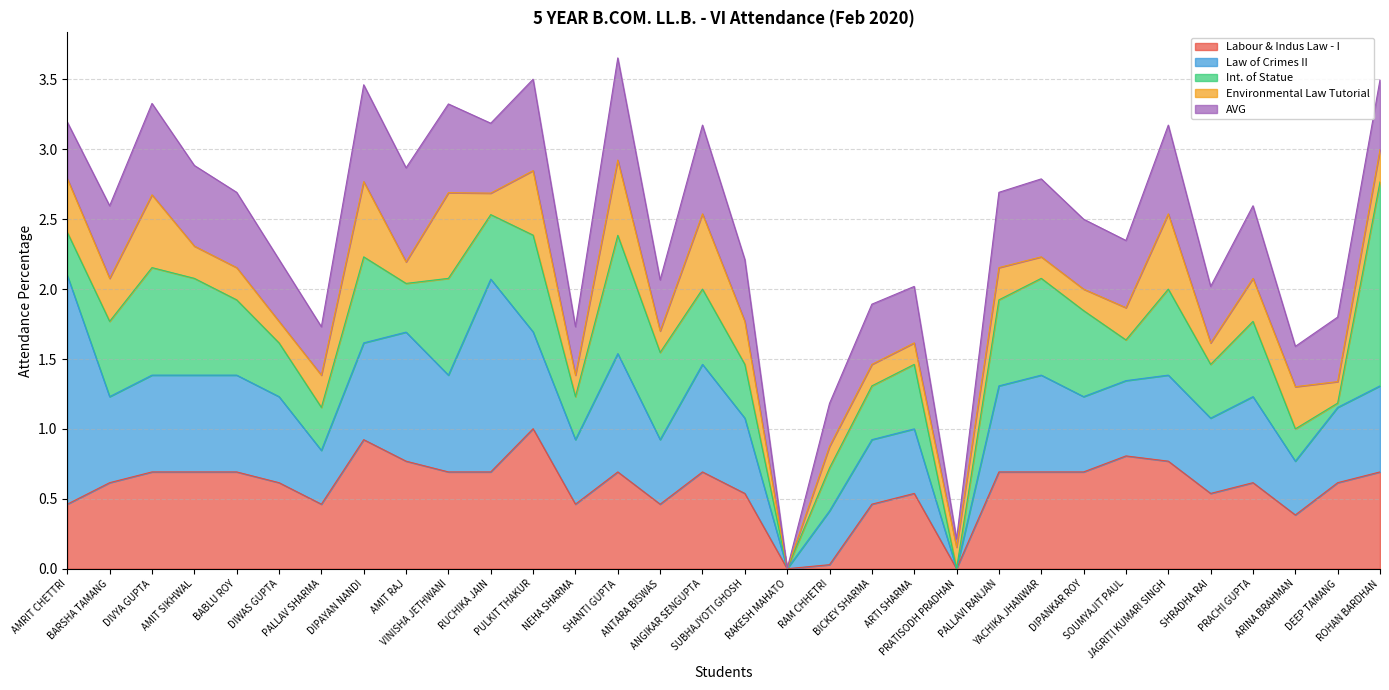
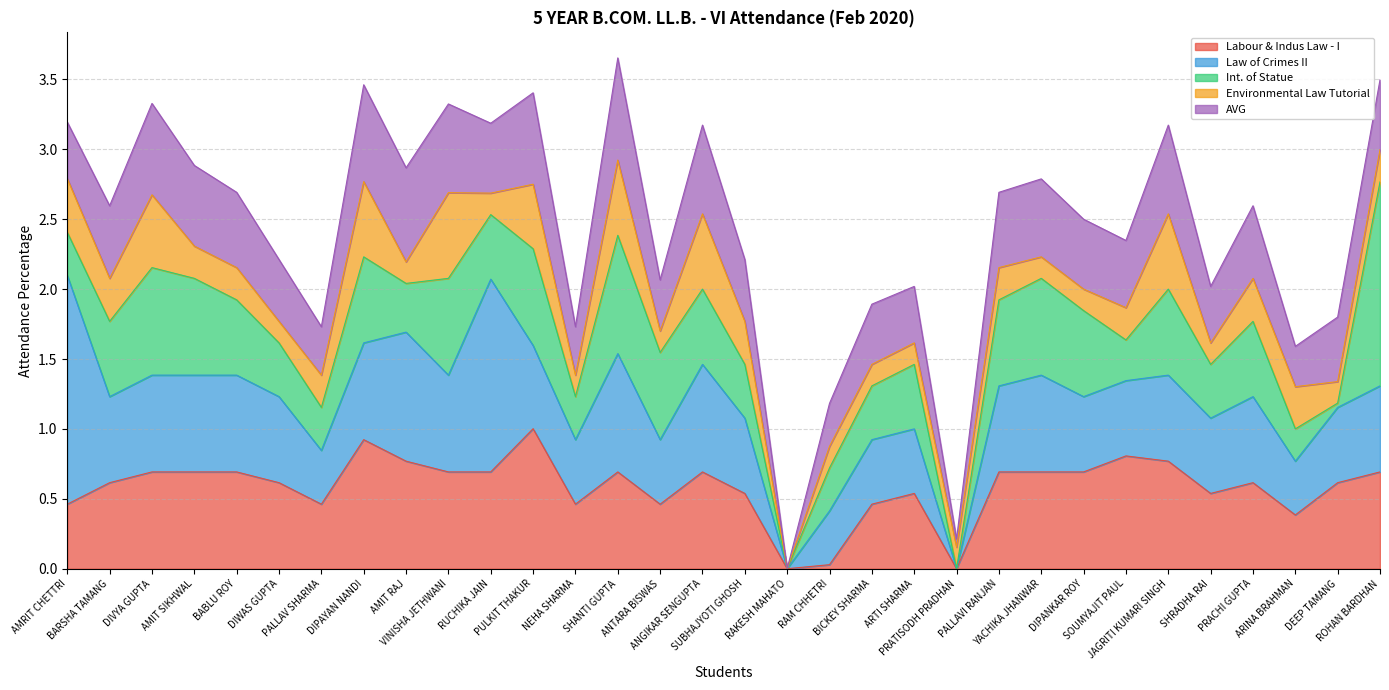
  {
    "Labour & Indus Law - I": {
      "AMRIT CHETTRI": 0.46,
      "BARSHA TAMANG": 0.62,
      "DIVYA GUPTA": 0.69,
      "AMIT SIKHWAL": 0.69,
      "BABLU ROY": 0.69,
      "DIWAS GUPTA": 0.62,
      "PALLAV SHARMA": 0.46,
      "DIPAYAN NANDI": 0.92,
      "AMIT RAJ": 0.77,
      "VINISHA JETHWANI": 0.69,
      "RUCHIKA JAIN": 0.69,
      "PULKIT THAKUR": 1.00,
      "NEHA SHARMA": 0.46,
      "SHANTI GUPTA": 0.69,
      "ANTARA BISWAS": 0.46,
      "ANGIKAR SENGUPTA": 0.69,
      "SUBHAJYOTI GHOSH": 0.54,
      "RAM CHHETRI": 0.03,
      "BICKEY SHARMA": 0.46,
      "ARTI SHARMA": 0.54,
      "PALLAVI RANJAN": 0.69,
      "YACHIKA JHANWAR": 0.69,
      "DIPANKAR ROY": 0.69,
      "SOUMYAJIT PAUL": 0.81,
      "JAGRITI KUMARI SINGH": 0.77,
      "SHRADHA RAI": 0.54,
      "PRACHI GUPTA": 0.62,
      "ARINA BRAHMAN": 0.38,
      "DEEP TAMANG": 0.62,
      "ROHAN BARDHAN": 0.69
    },
    "Law of Crimes II": {
      "AMRIT CHETTRI": 1.64,
      "BARSHA TAMANG": 0.62,
      "DIVYA GUPTA": 0.69,
      "AMIT SIKHWAL": 0.69,
      "BABLU ROY": 0.69,
      "DIWAS GUPTA": 0.62,
      "PALLAV SHARMA": 0.38,
      "DIPAYAN NANDI": 0.69,
      "AMIT RAJ": 0.92,
      "VINISHA JETHWANI": 0.69,
      "RUCHIKA JAIN": 1.38,
-     "PULKIT THAKUR": 0.69,
+     "PULKIT THAKUR": 0.60,
      "NEHA SHARMA": 0.46,
      "SHANTI GUPTA": 0.85,
      "ANTARA BISWAS": 0.46,
      "ANGIKAR SENGUPTA": 0.77,
      "SUBHAJYOTI GHOSH": 0.54,
      "RAM CHHETRI": 0.38,
      "BICKEY SHARMA": 0.46,
      "ARTI SHARMA": 0.46,
      "PALLAVI RANJAN": 0.62,
      "YACHIKA JHANWAR": 0.69,
      "DIPANKAR ROY": 0.54,
      "SOUMYAJIT PAUL": 0.54,
      "JAGRITI KUMARI SINGH": 0.62,
      "SHRADHA RAI": 0.54,
      "PRACHI GUPTA": 0.62,
      "ARINA BRAHMAN": 0.38,
      "DEEP TAMANG": 0.54,
      "ROHAN BARDHAN": 0.62
    },
    "Int. of Statue": {
      "AMRIT CHETTRI": 0.31,
      "BARSHA TAMANG": 0.54,
      "DIVYA GUPTA": 0.77,
      "AMIT SIKHWAL": 0.69,
      "BABLU ROY": 0.54,
      "DIWAS GUPTA": 0.38,
      "PALLAV SHARMA": 0.31,
      "DIPAYAN NANDI": 0.62,
      "AMIT RAJ": 0.35,
      "VINISHA JETHWANI": 0.69,
      "RUCHIKA JAIN": 0.46,
      "PULKIT THAKUR": 0.69,
      "NEHA SHARMA": 0.31,
      "SHANTI GUPTA": 0.85,
      "ANTARA BISWAS": 0.62,
      "ANGIKAR SENGUPTA": 0.54,
      "SUBHAJYOTI GHOSH": 0.38,
      "RAM CHHETRI": 0.31,
      "BICKEY SHARMA": 0.38,
      "ARTI SHARMA": 0.46,
      "PALLAVI RANJAN": 0.62,
      "YACHIKA JHANWAR": 0.69,
      "DIPANKAR ROY": 0.62,
      "SOUMYAJIT PAUL": 0.29,
      "JAGRITI KUMARI SINGH": 0.62,
      "SHRADHA RAI": 0.38,
      "PRACHI GUPTA": 0.54,
      "ARINA BRAHMAN": 0.23,
      "DEEP TAMANG": 0.03,
      "ROHAN BARDHAN": 1.46
    },
    "Environmental Law Tutorial": {
      "AMRIT CHETTRI": 0.38,
      "BARSHA TAMANG": 0.31,
      "DIVYA GUPTA": 0.52,
      "AMIT SIKHWAL": 0.23,
      "BABLU ROY": 0.23,
      "DIWAS GUPTA": 0.15,
      "PALLAV SHARMA": 0.23,
      "DIPAYAN NANDI": 0.54,
      "AMIT RAJ": 0.15,
      "VINISHA JETHWANI": 0.61,
      "RUCHIKA JAIN": 0.15,
      "PULKIT THAKUR": 0.46,
      "NEHA SHARMA": 0.15,
      "SHANTI GUPTA": 0.54,
      "ANTARA BISWAS": 0.15,
      "ANGIKAR SENGUPTA": 0.54,
      "SUBHAJYOTI GHOSH": 0.31,
      "RAM CHHETRI": 0.15,
      "BICKEY SHARMA": 0.15,
      "ARTI SHARMA": 0.15,
      "PRATISODH PRADHAN": 0.15,
      "PALLAVI RANJAN": 0.23,
      "YACHIKA JHANWAR": 0.15,
      "DIPANKAR ROY": 0.15,
      "SOUMYAJIT PAUL": 0.23,
      "JAGRITI KUMARI SINGH": 0.54,
      "SHRADHA RAI": 0.15,
      "PRACHI GUPTA": 0.31,
      "ARINA BRAHMAN": 0.30,
      "DEEP TAMANG": 0.15,
      "ROHAN BARDHAN": 0.23
    },
    "AVG": {
      "AMRIT CHETTRI": 0.40,
      "BARSHA TAMANG": 0.52,
      "DIVYA GUPTA": 0.65,
      "AMIT SIKHWAL": 0.58,
      "BABLU ROY": 0.54,
      "DIWAS GUPTA": 0.44,
      "PALLAV SHARMA": 0.35,
      "DIPAYAN NANDI": 0.69,
      "AMIT RAJ": 0.67,
      "VINISHA JETHWANI": 0.63,
      "RUCHIKA JAIN": 0.50,
      "PULKIT THAKUR": 0.65,
      "NEHA SHARMA": 0.35,
      "SHANTI GUPTA": 0.73,
      "ANTARA BISWAS": 0.37,
      "ANGIKAR SENGUPTA": 0.63,
      "SUBHAJYOTI GHOSH": 0.44,
      "RAM CHHETRI": 0.31,
      "BICKEY SHARMA": 0.43,
      "ARTI SHARMA": 0.40,
      "PRATISODH PRADHAN": 0.06,
      "PALLAVI RANJAN": 0.54,
      "YACHIKA JHANWAR": 0.56,
      "DIPANKAR ROY": 0.50,
      "SOUMYAJIT PAUL": 0.48,
      "JAGRITI KUMARI SINGH": 0.63,
      "SHRADHA RAI": 0.40,
      "PRACHI GUPTA": 0.52,
      "ARINA BRAHMAN": 0.29,
      "DEEP TAMANG": 0.46,
      "ROHAN BARDHAN": 0.50
    }
  }
